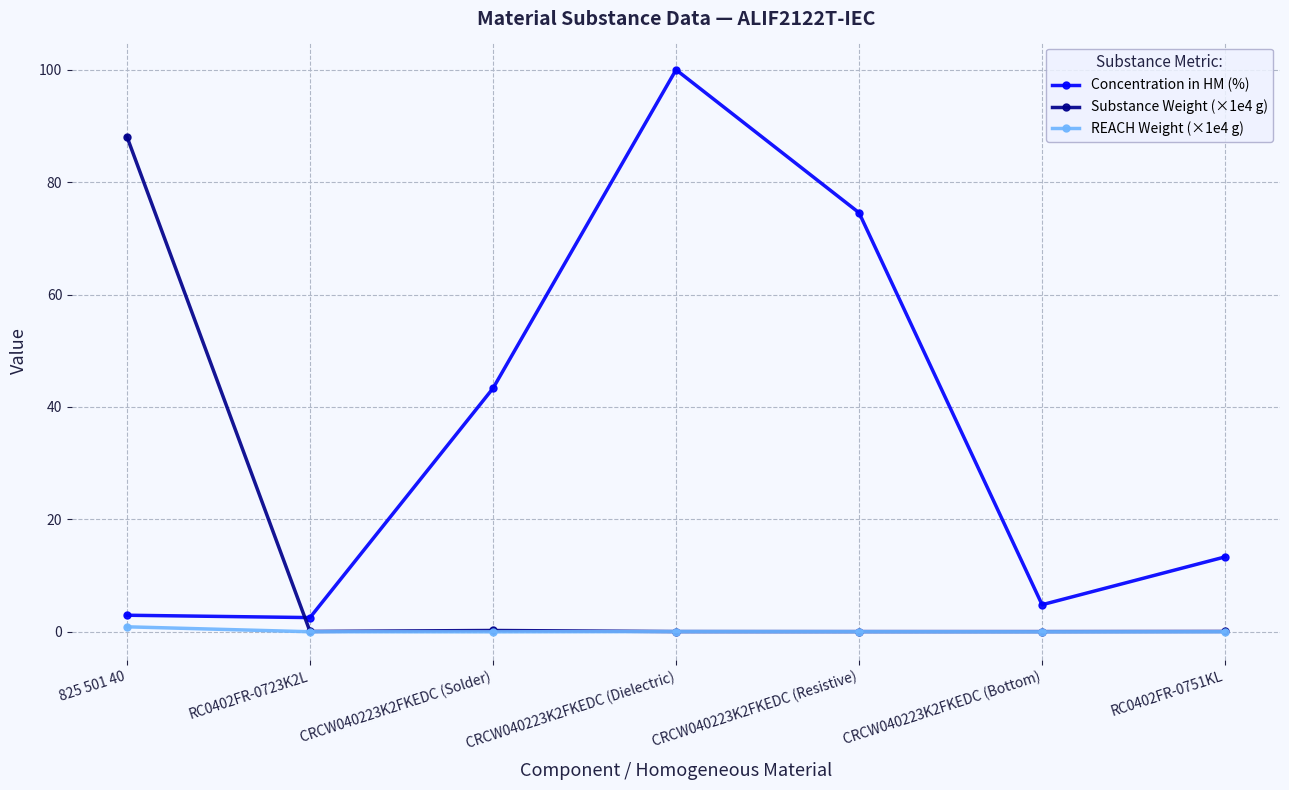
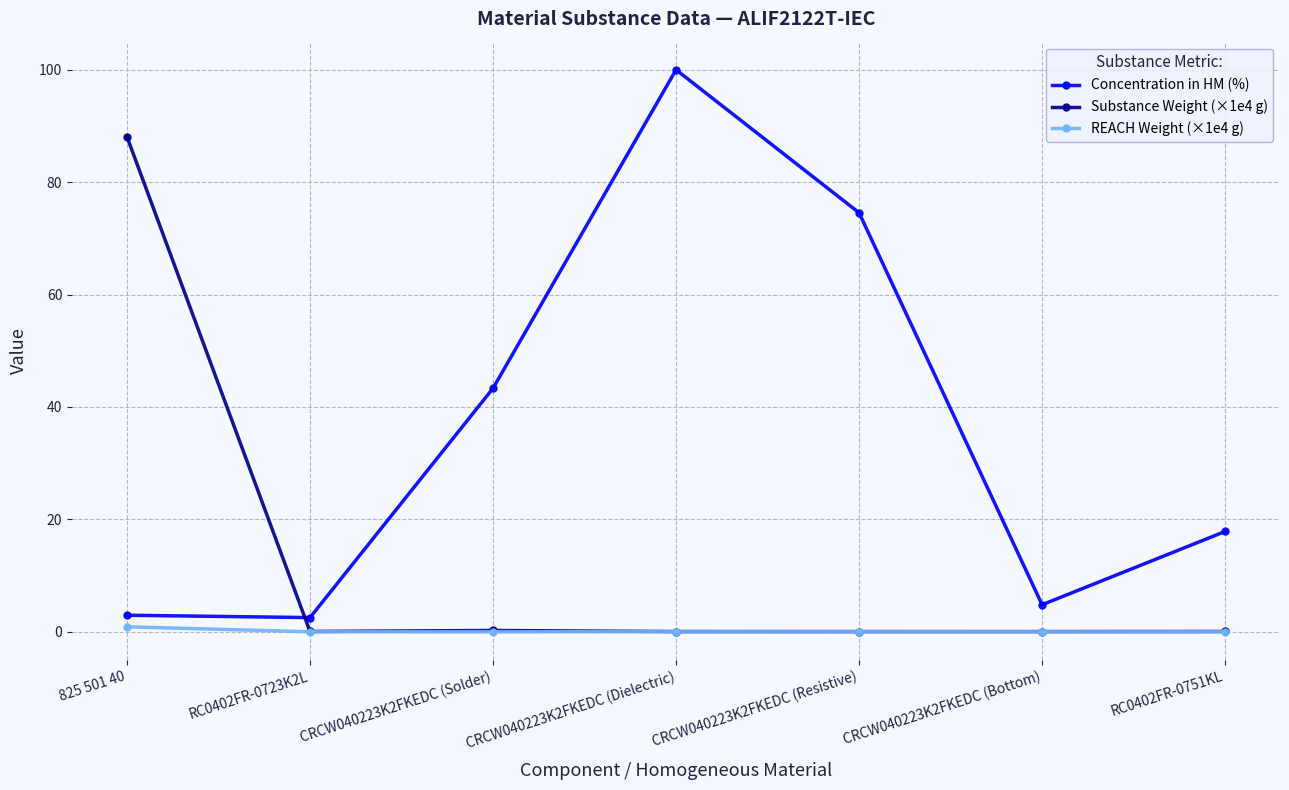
  {
    "Concentration in HM (%)": {
      "825 501 40": 3,
      "RC0402FR-0723K2L": 3,
      "CRCW040223K2FKEDC (Solder)": 43,
      "CRCW040223K2FKEDC (Dielectric)": 100,
      "CRCW040223K2FKEDC (Resistive)": 75,
      "CRCW040223K2FKEDC (Bottom)": 5,
-     "RC0402FR-0751KL": 13
+     "RC0402FR-0751KL": 18
    },
    "Substance Weight (×1e4 g)": {
      "825 501 40": 88
    },
    "REACH Weight (×1e4 g)": {
      "825 501 40": 1
    }
  }
